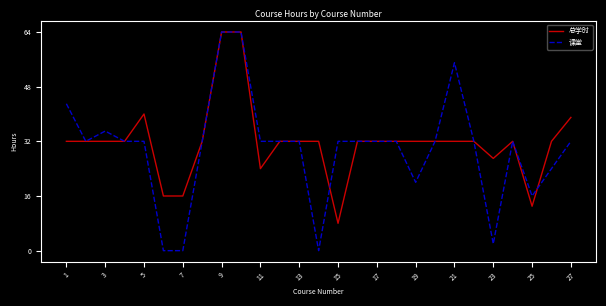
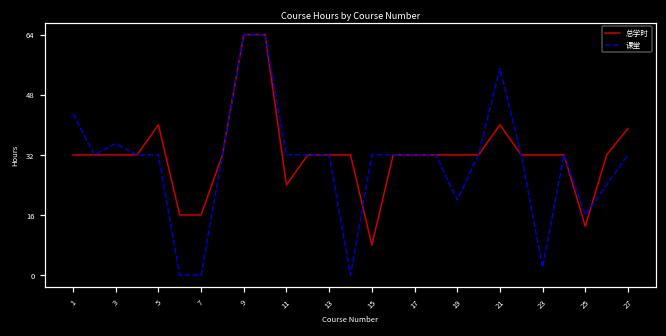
  {
    "总学时": {
      "1": 32,
      "3": 32,
      "5": 40,
      "7": 16,
      "11": 24,
      "15": 8,
      "19": 32,
-     "21": 32,
-     "23": 27,
+     "21": 40,
+     "23": 32,
      "25": 13,
      "27": 39
    },
    "课堂": {
      "1": 43,
      "3": 35,
      "5": 32,
      "7": 0,
      "11": 32,
      "15": 32,
      "19": 20,
      "21": 55,
      "23": 2,
      "25": 16,
      "27": 32
    }
  }
